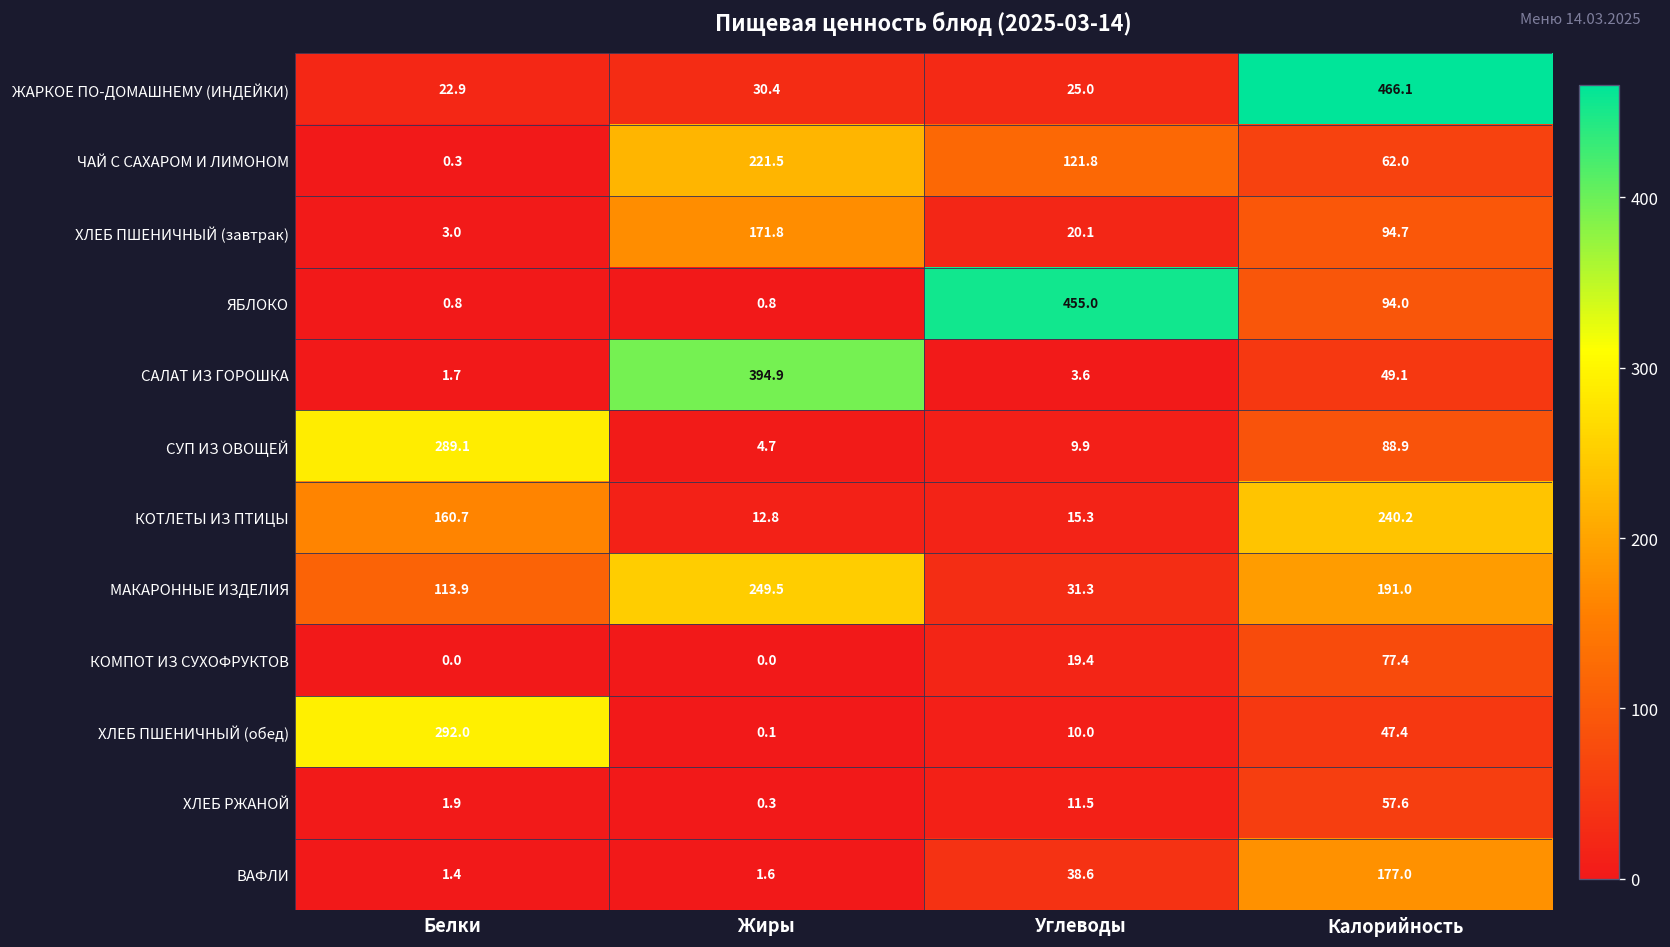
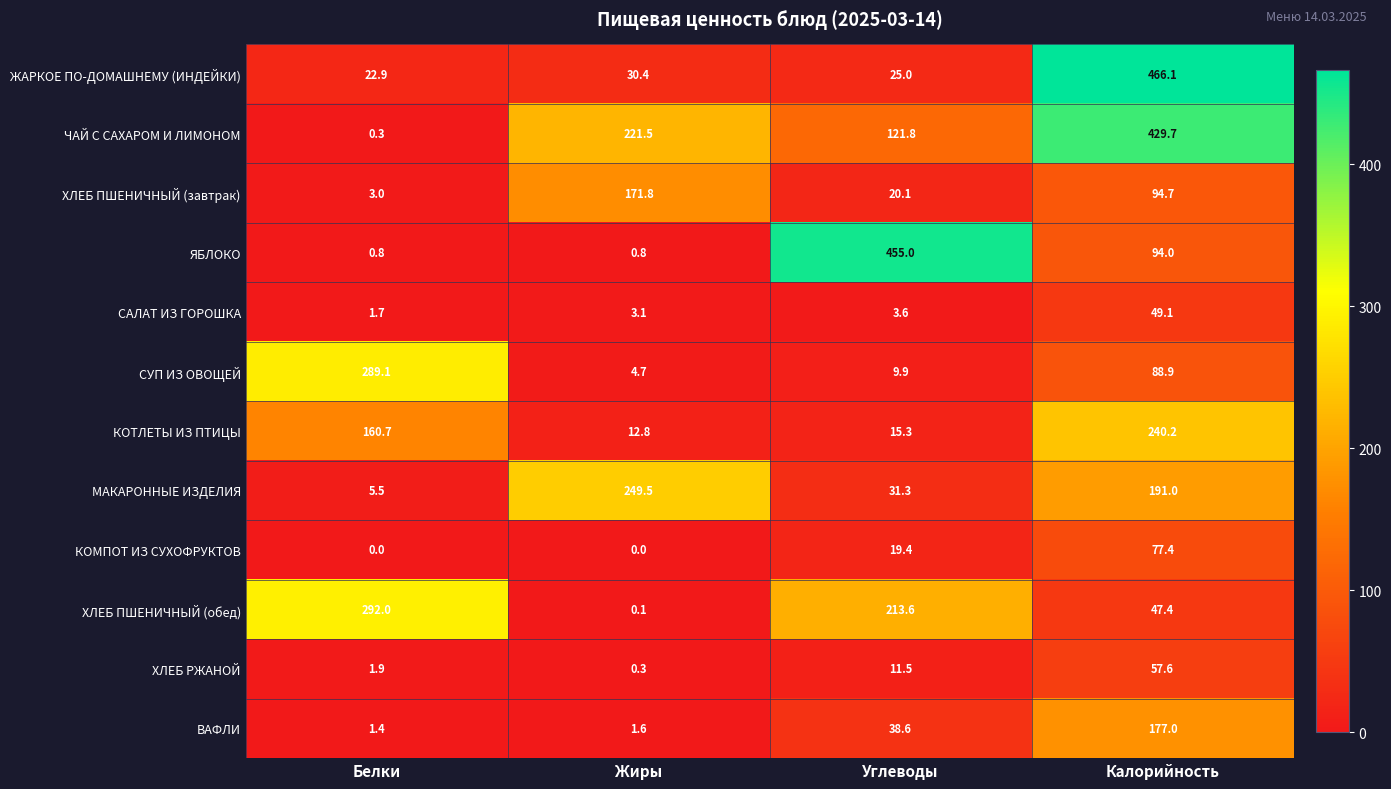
  {
    "ЖАРКОЕ ПО-ДОМАШНЕМУ (ИНДЕЙКИ)": {
      "Белки": 22.9,
      "Жиры": 30.4,
      "Углеводы": 25.0,
      "Калорийность": 466.1
    },
    "ЧАЙ С САХАРОМ И ЛИМОНОМ": {
      "Белки": 0.3,
      "Жиры": 221.5,
      "Углеводы": 121.8,
-     "Калорийность": 62.0
+     "Калорийность": 429.7
    },
    "ХЛЕБ ПШЕНИЧНЫЙ (завтрак)": {
      "Белки": 3.0,
      "Жиры": 171.8,
      "Углеводы": 20.1,
      "Калорийность": 94.7
    },
    "ЯБЛОКО": {
      "Белки": 0.8,
      "Жиры": 0.8,
      "Углеводы": 455.0,
      "Калорийность": 94.0
    },
    "САЛАТ ИЗ ГОРОШКА": {
      "Белки": 1.7,
-     "Жиры": 394.9,
+     "Жиры": 3.1,
      "Углеводы": 3.6,
      "Калорийность": 49.1
    },
    "СУП ИЗ ОВОЩЕЙ": {
      "Белки": 289.1,
      "Жиры": 4.7,
      "Углеводы": 9.9,
      "Калорийность": 88.9
    },
    "КОТЛЕТЫ ИЗ ПТИЦЫ": {
      "Белки": 160.7,
      "Жиры": 12.8,
      "Углеводы": 15.3,
      "Калорийность": 240.2
    },
    "МАКАРОННЫЕ ИЗДЕЛИЯ": {
-     "Белки": 113.9,
+     "Белки": 5.5,
      "Жиры": 249.5,
      "Углеводы": 31.3,
      "Калорийность": 191.0
    },
    "КОМПОТ ИЗ СУХОФРУКТОВ": {
      "Белки": 0.0,
      "Жиры": 0.0,
      "Углеводы": 19.4,
      "Калорийность": 77.4
    },
    "ХЛЕБ ПШЕНИЧНЫЙ (обед)": {
      "Белки": 292.0,
      "Жиры": 0.1,
-     "Углеводы": 10.0,
+     "Углеводы": 213.6,
      "Калорийность": 47.4
    },
    "ХЛЕБ РЖАНОЙ": {
      "Белки": 1.9,
      "Жиры": 0.3,
      "Углеводы": 11.5,
      "Калорийность": 57.6
    },
    "ВАФЛИ": {
      "Белки": 1.4,
      "Жиры": 1.6,
      "Углеводы": 38.6,
      "Калорийность": 177.0
    }
  }
